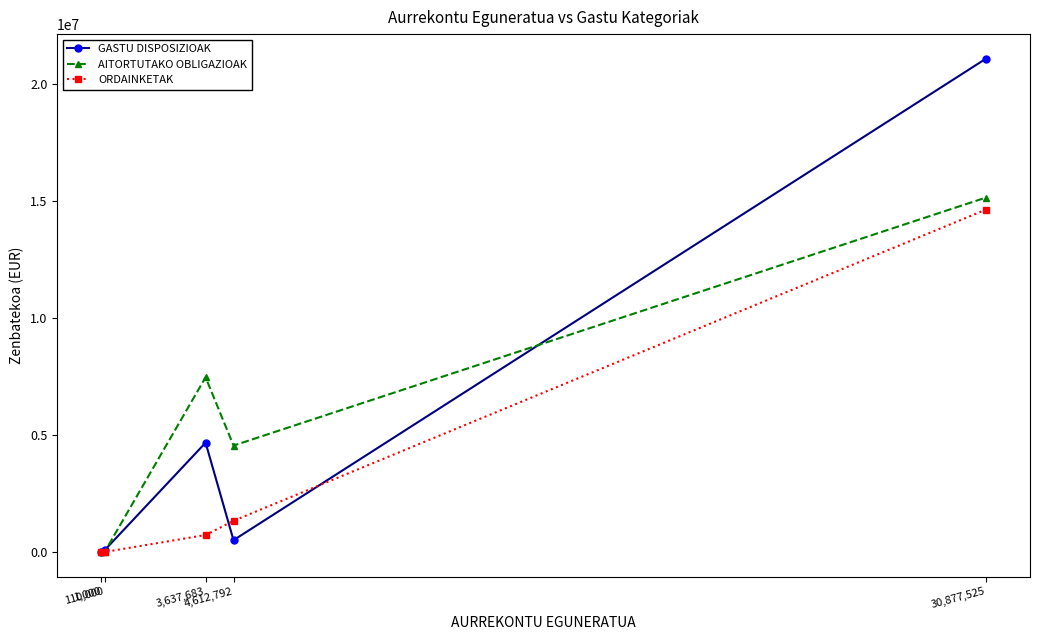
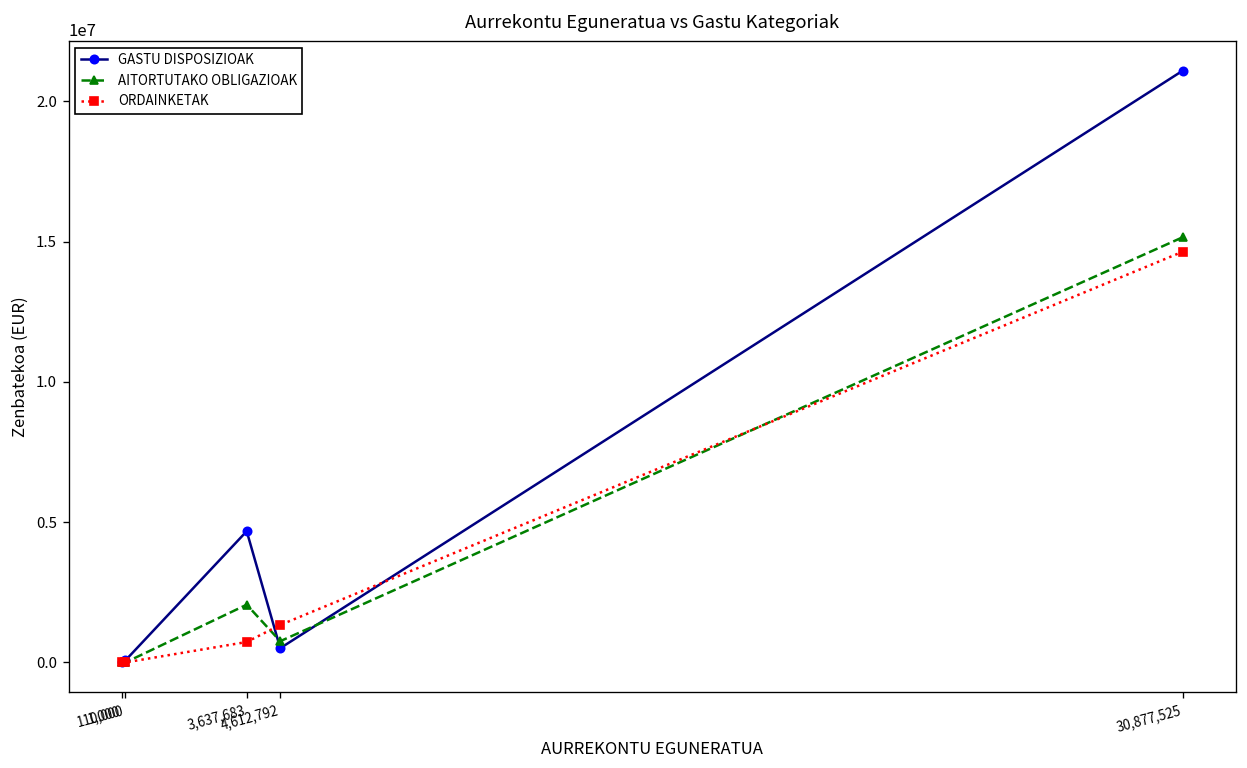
  {
    "GASTU DISPOSIZIOAK": {
      "3,637,683": 4700000,
      "4,612,792": 500000,
      "30,877,525": 21100000
    },
    "AITORTUTAKO OBLIGAZIOAK": {
-     "3,637,683": 7500000,
-     "4,612,792": 4600000,
+     "3,637,683": 2100000,
+     "4,612,792": 800000,
      "30,877,525": 15200000
    },
    "ORDAINKETAK": {
      "3,637,683": 700000,
      "4,612,792": 1300000,
      "30,877,525": 14600000
    }
  }
